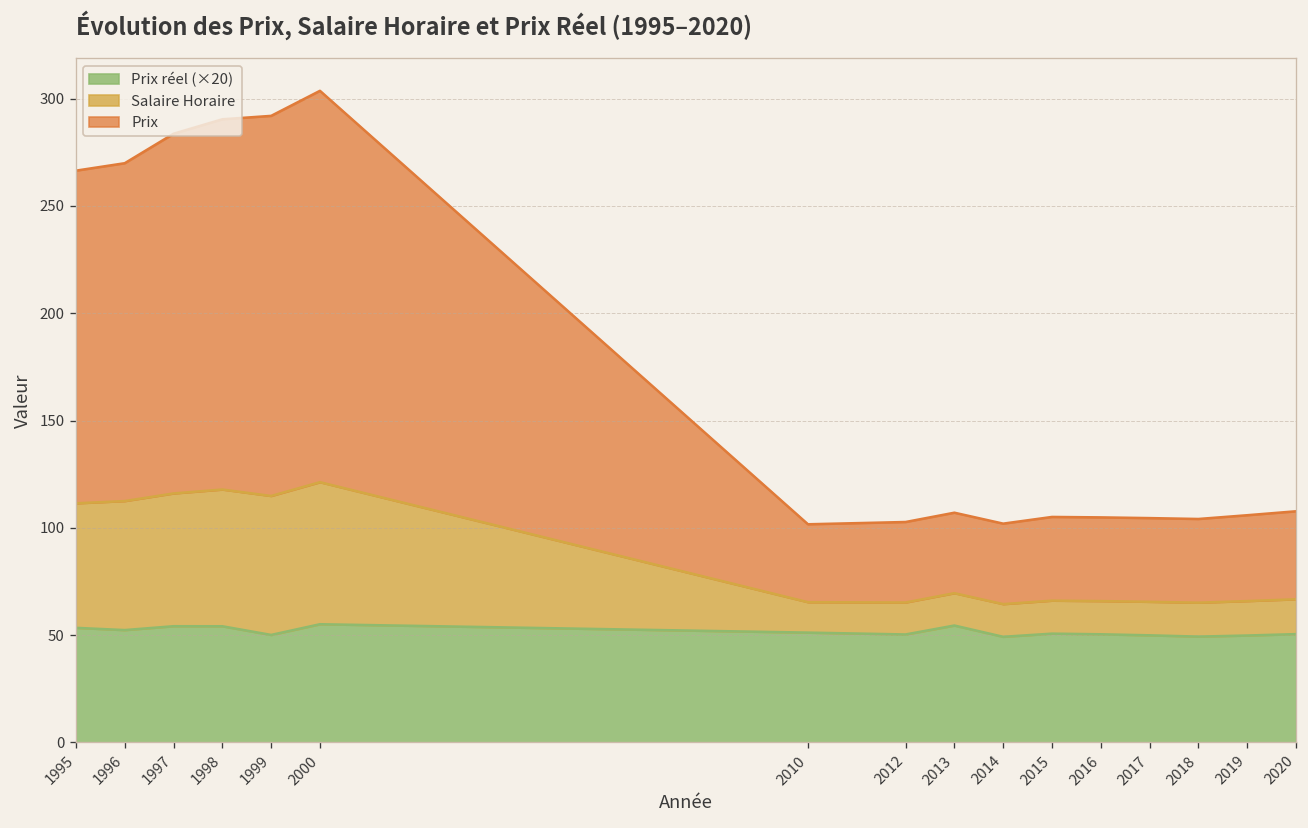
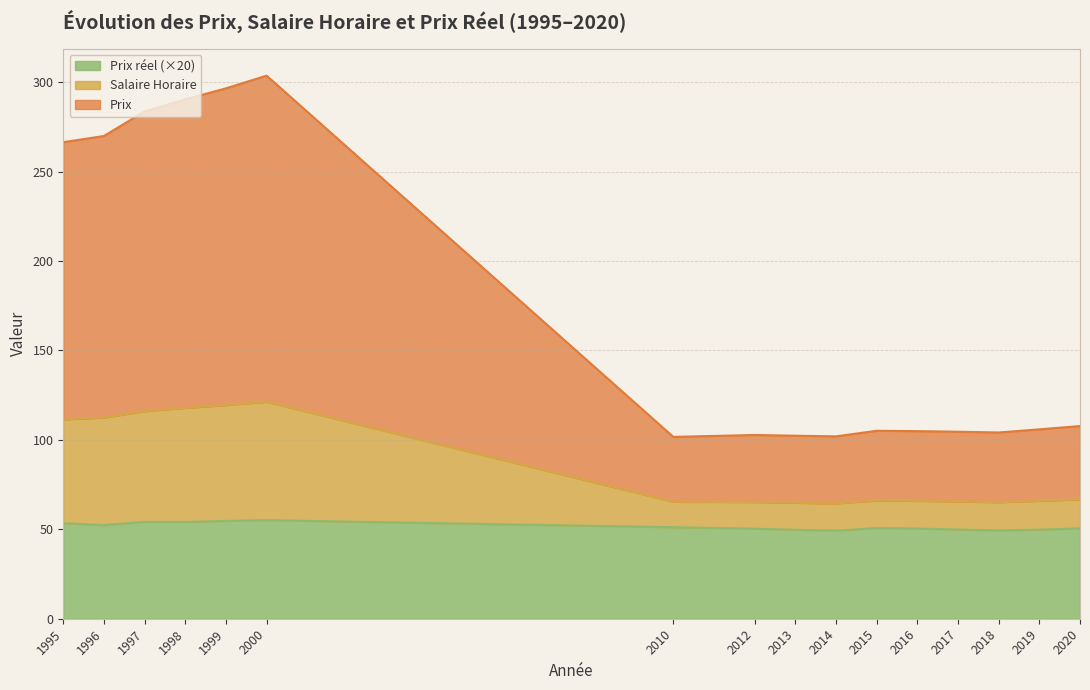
  {
    "Prix réel (×20)": {
      "1995": 53,
      "1996": 52,
      "1997": 54,
      "1998": 54,
-     "1999": 50,
+     "1999": 55,
      "2000": 55,
      "2010": 51,
      "2012": 50,
-     "2013": 55,
+     "2013": 50,
      "2014": 49,
      "2015": 51,
      "2016": 50,
      "2017": 50,
      "2018": 49,
      "2019": 50,
      "2020": 50
    }
  }
